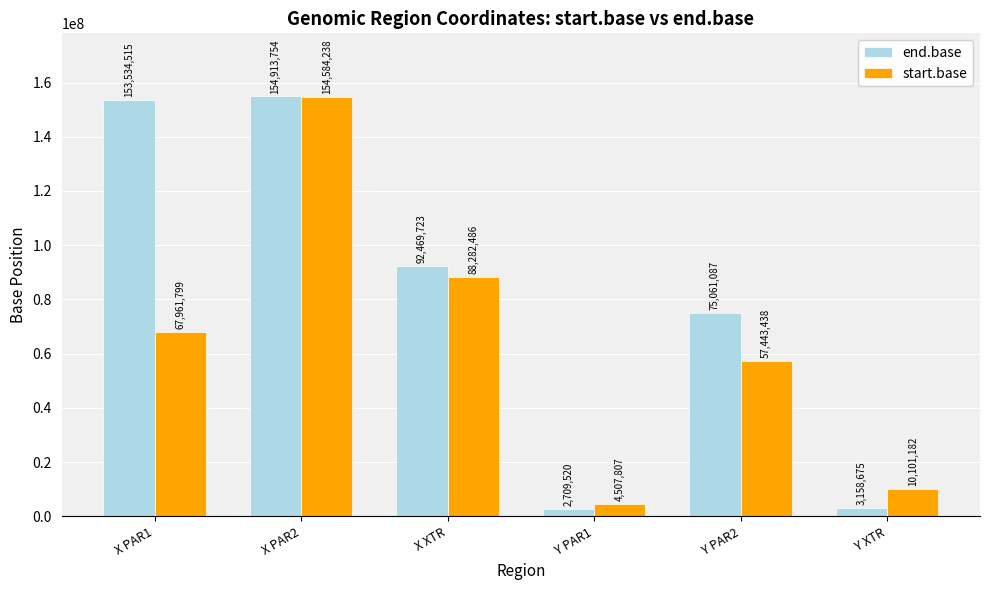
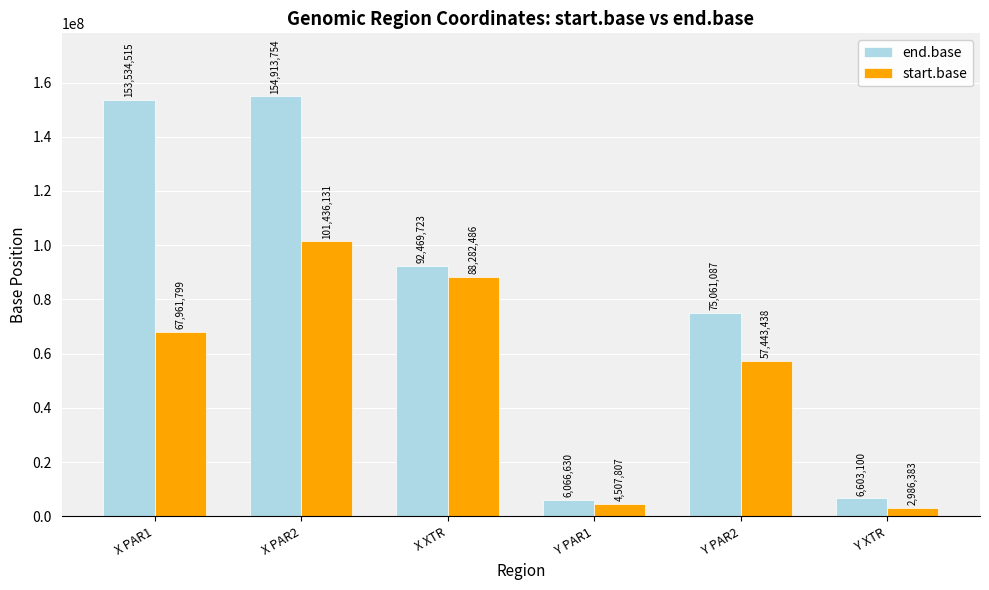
  {
    "end.base": {
      "X PAR1": "153,534,515",
      "X PAR2": "154,913,754",
      "X XTR": "92,469,723",
-     "Y PAR1": "2,709,520",
+     "Y PAR1": "6,066,630",
      "Y PAR2": "75,061,087",
-     "Y XTR": "3,158,675"
+     "Y XTR": "6,603,100"
    },
    "start.base": {
      "X PAR1": "67,961,799",
-     "X PAR2": "154,584,238",
+     "X PAR2": "101,436,131",
      "X XTR": "88,282,486",
      "Y PAR1": "4,507,807",
      "Y PAR2": "57,443,438",
-     "Y XTR": "10,101,182"
+     "Y XTR": "2,986,383"
    }
  }
